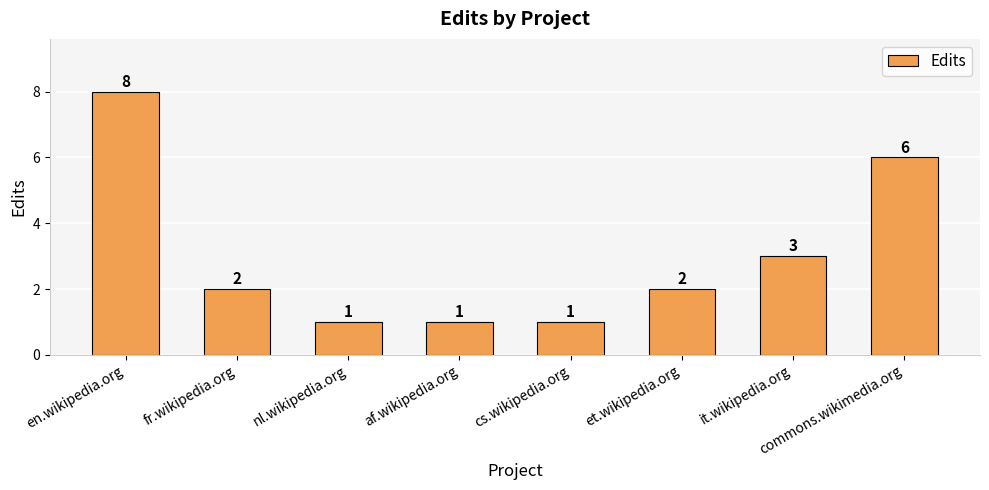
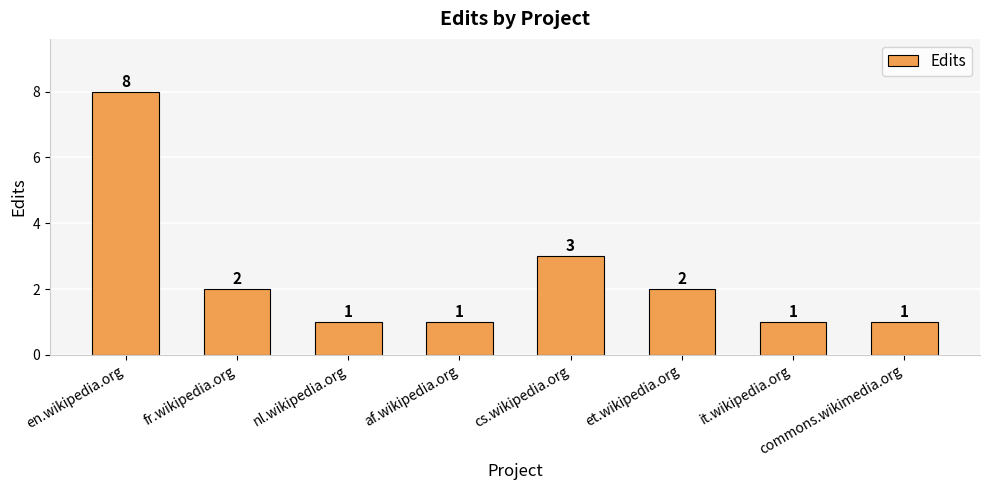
  {
    "en.wikipedia.org": 8,
    "fr.wikipedia.org": 2,
    "nl.wikipedia.org": 1,
    "af.wikipedia.org": 1,
-   "cs.wikipedia.org": 1,
+   "cs.wikipedia.org": 3,
    "et.wikipedia.org": 2,
-   "it.wikipedia.org": 3,
-   "commons.wikimedia.org": 6
+   "it.wikipedia.org": 1,
+   "commons.wikimedia.org": 1
  }
